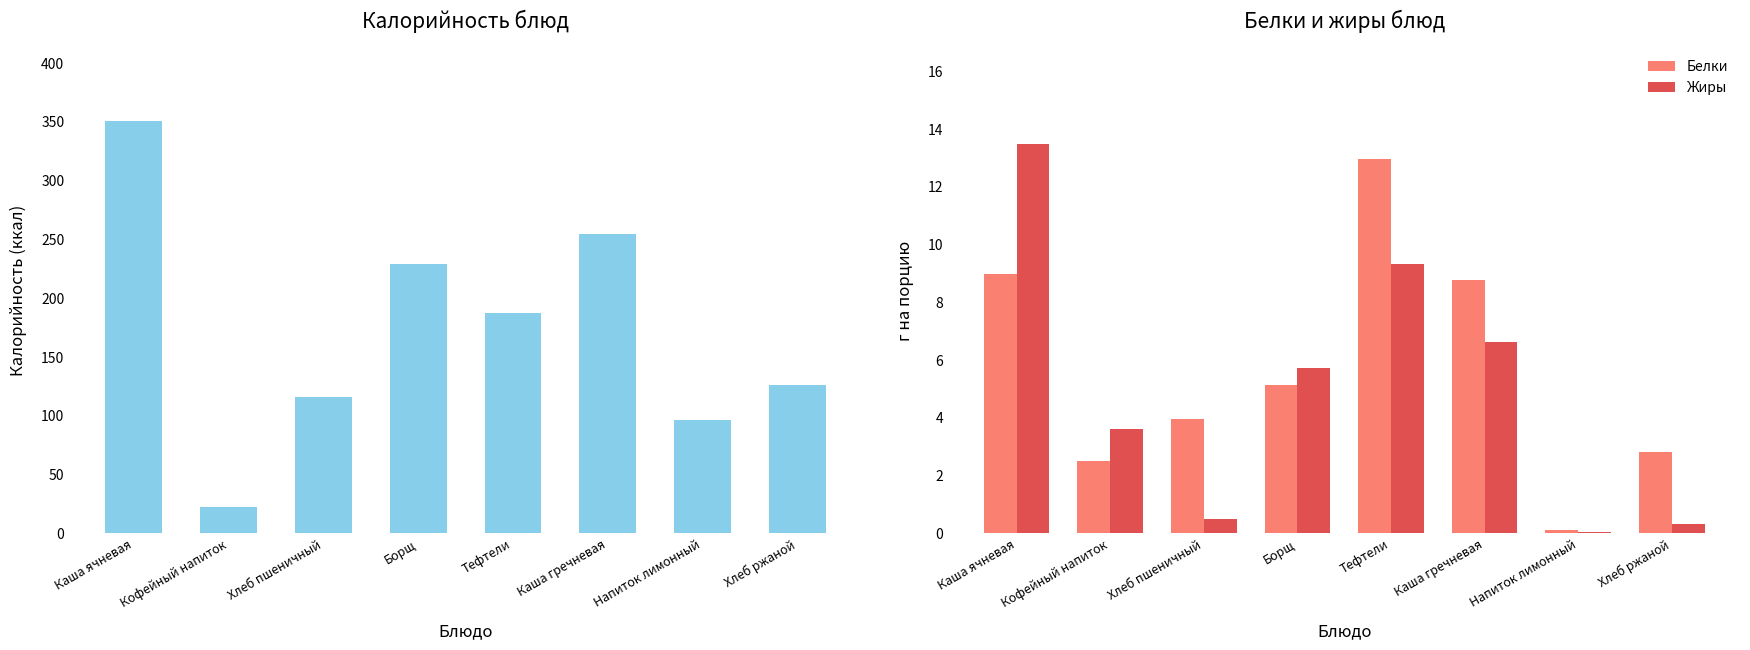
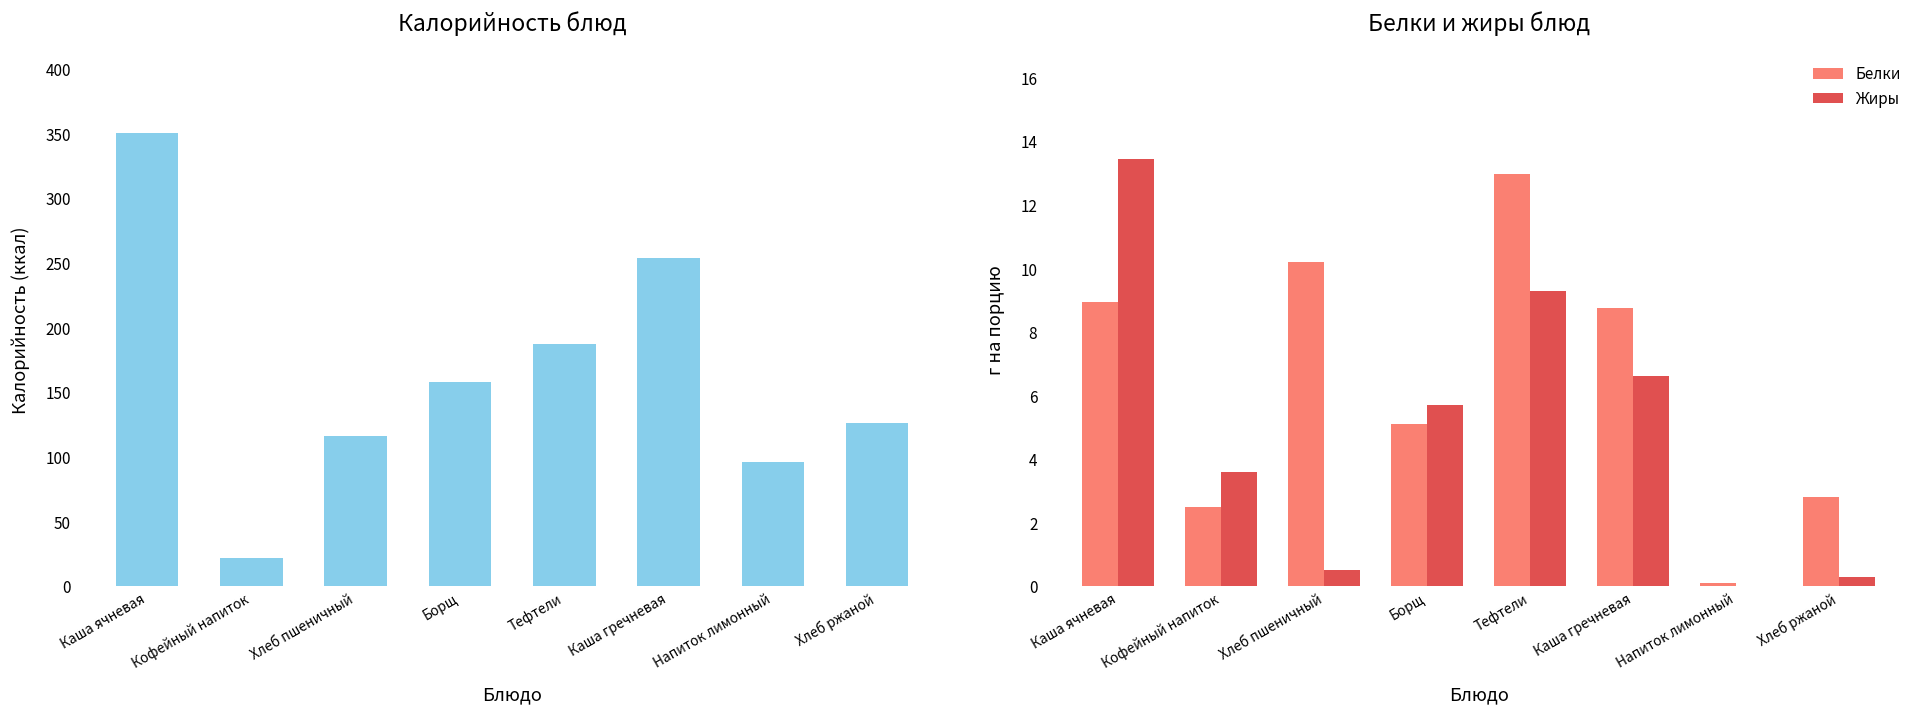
  {
    "Калорийность блюд": {
      "Каша ячневая": 350,
      "Кофейный напиток": 22,
      "Хлеб пшеничный": 116,
-     "Борщ": 229,
+     "Борщ": 158,
      "Тефтели": 187,
      "Каша гречневая": 254,
      "Напиток лимонный": 96,
      "Хлеб ржаной": 126
    },
    "Белки и жиры блюд": {
      "Белки": {
        "Каша ячневая": 9.0,
        "Кофейный напиток": 2.5,
-       "Хлеб пшеничный": 4.0,
+       "Хлеб пшеничный": 10.2,
        "Борщ": 5.1,
        "Тефтели": 13.0,
        "Каша гречневая": 8.8,
        "Напиток лимонный": 0.1,
        "Хлеб ржаной": 2.8
      },
      "Жиры": {
        "Каша ячневая": 13.5,
        "Кофейный напиток": 3.6,
        "Хлеб пшеничный": 0.5,
        "Борщ": 5.7,
        "Тефтели": 9.3,
        "Каша гречневая": 6.6,
        "Хлеб ржаной": 0.3
      }
    }
  }
